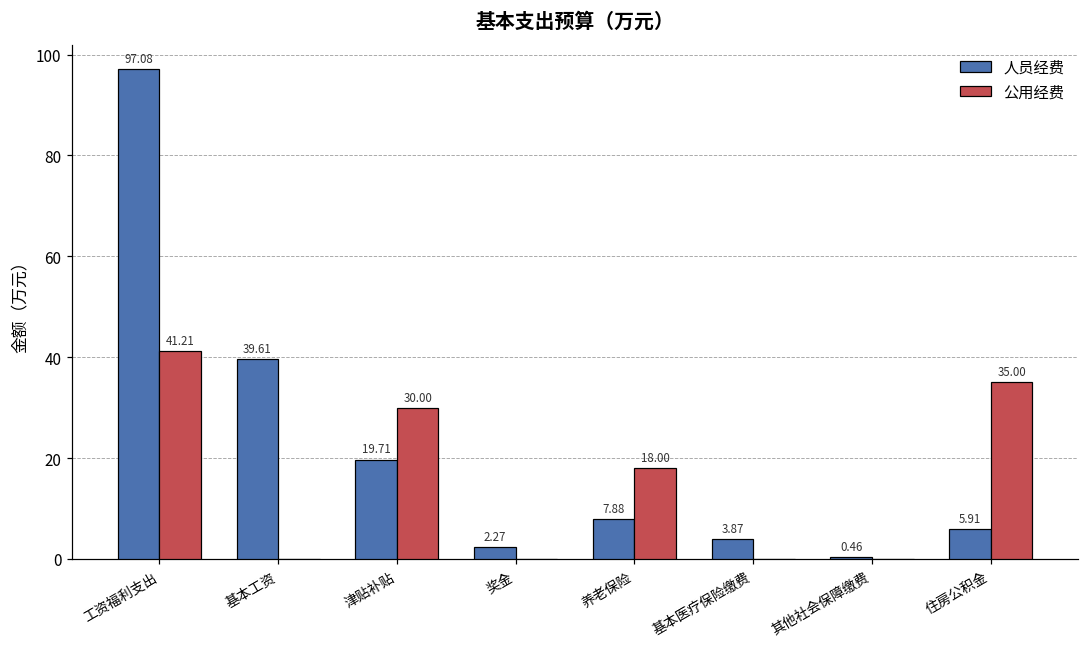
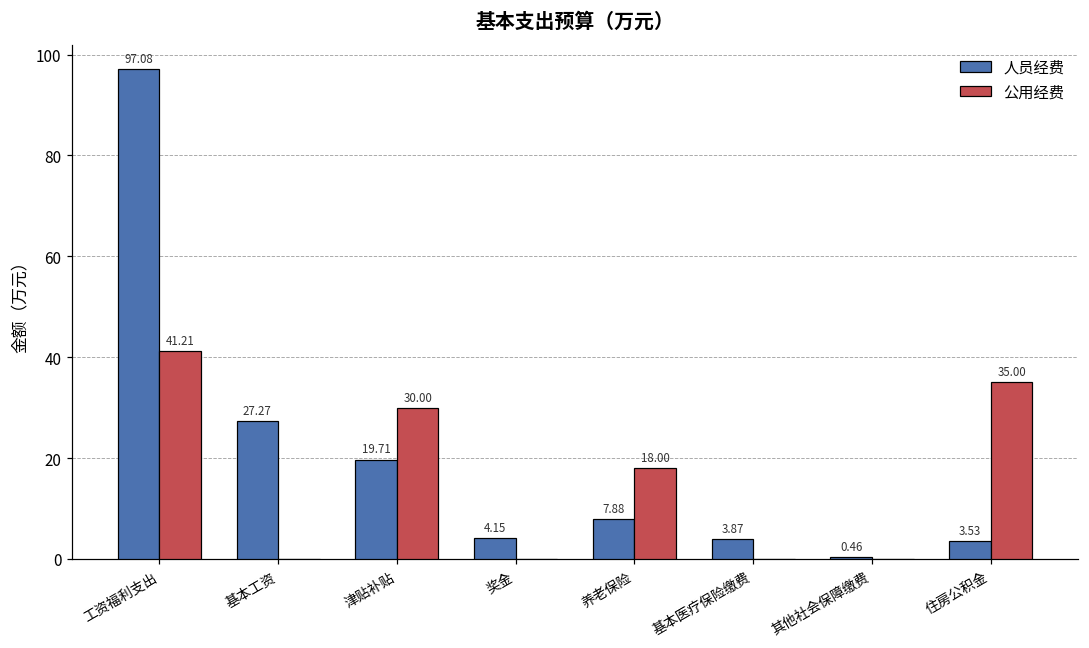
  {
    "人员经费": {
      "工资福利支出": 97.08,
-     "基本工资": 39.61,
+     "基本工资": 27.27,
      "津贴补贴": 19.71,
-     "奖金": 2.27,
+     "奖金": 4.15,
      "养老保险": 7.88,
      "基本医疗保险缴费": 3.87,
      "其他社会保障缴费": 0.46,
-     "住房公积金": 5.91
+     "住房公积金": 3.53
    },
    "公用经费": {
      "工资福利支出": 41.21,
      "津贴补贴": 30.00,
      "养老保险": 18.00,
      "住房公积金": 35.00
    }
  }
